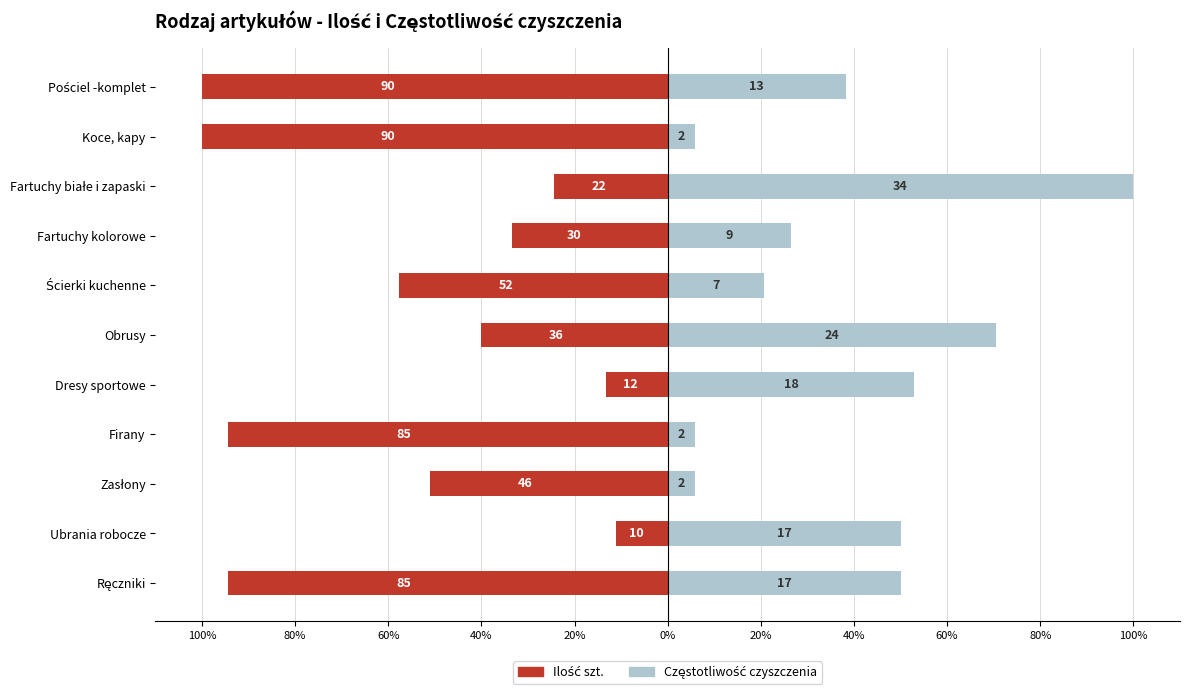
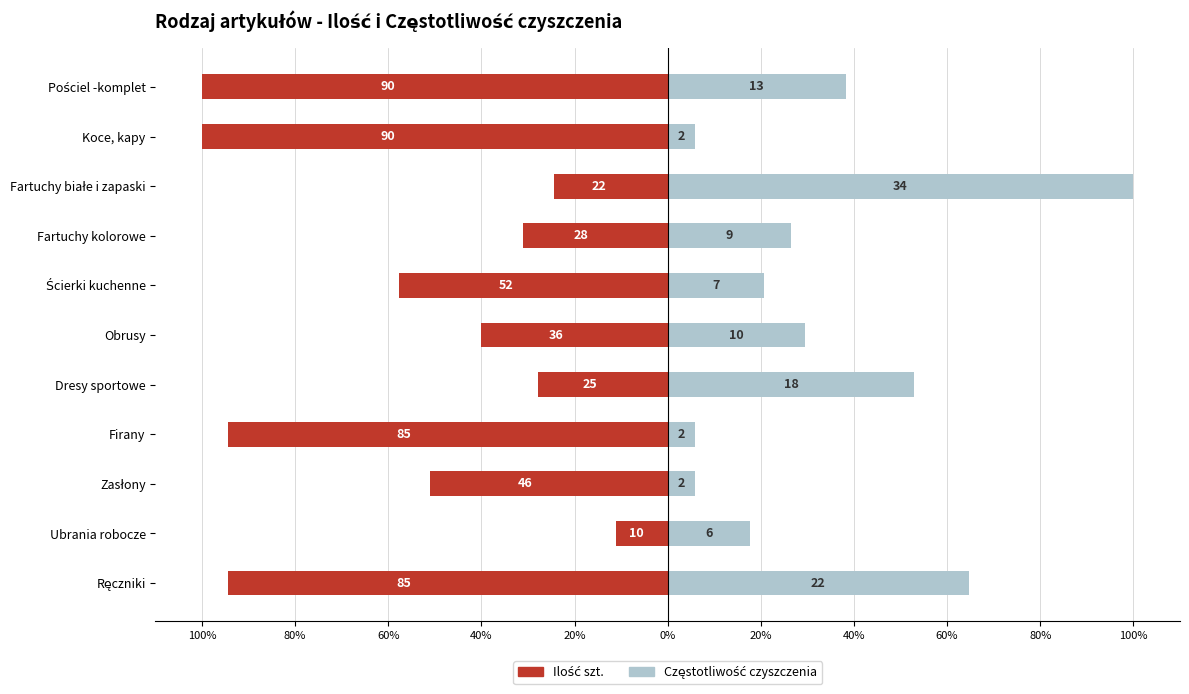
  {
    "Ilość szt.": {
-     "Fartuchy kolorowe": 30,
-     "Dresy sportowe": 12
+     "Fartuchy kolorowe": 28,
+     "Dresy sportowe": 25
    },
    "Częstotliwość czyszczenia": {
-     "Obrusy": 24,
-     "Ubrania robocze": 17,
-     "Ręczniki": 17
+     "Obrusy": 10,
+     "Ubrania robocze": 6,
+     "Ręczniki": 22
    }
  }
